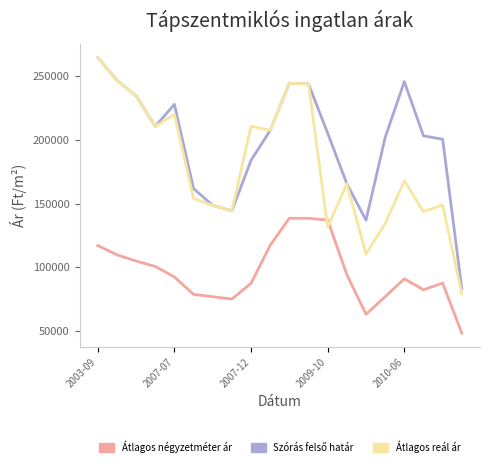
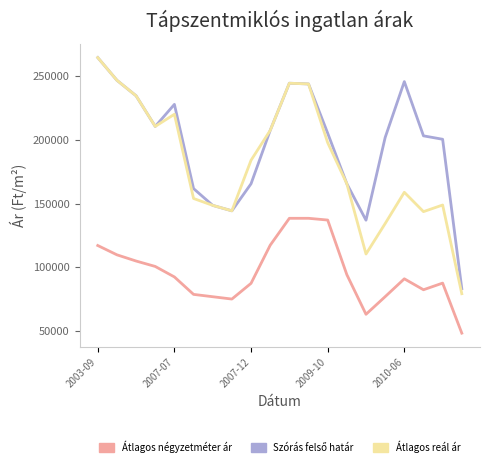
  {
    "Átlagos négyzetméter ár": {
      "2003-09": 117000,
      "2007-07": 92000,
      "2007-12": 87000,
      "2009-10": 137000,
      "2010-06": 91000
    },
    "Szórás felső határ": {
      "2007-07": 228000,
-     "2007-12": 184000,
+     "2007-12": 166000,
      "2009-10": 205000,
      "2010-06": 246000
    },
    "Átlagos reál ár": {
      "2007-07": 220000,
-     "2007-12": 211000,
-     "2009-10": 132000,
-     "2010-06": 168000
+     "2007-12": 184000,
+     "2009-10": 198000,
+     "2010-06": 159000
    }
  }
